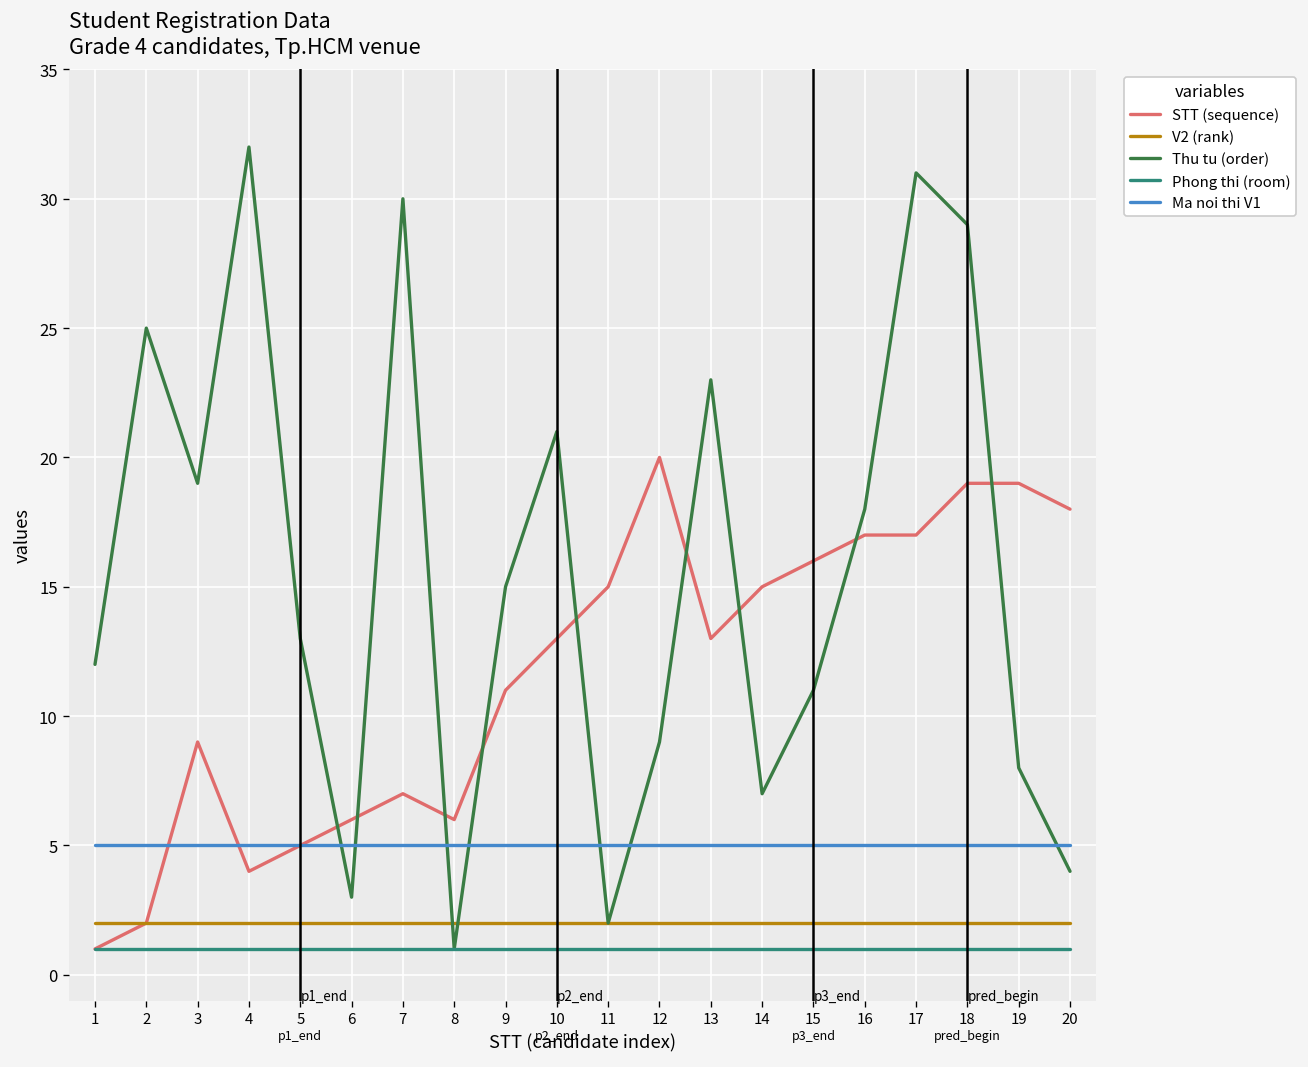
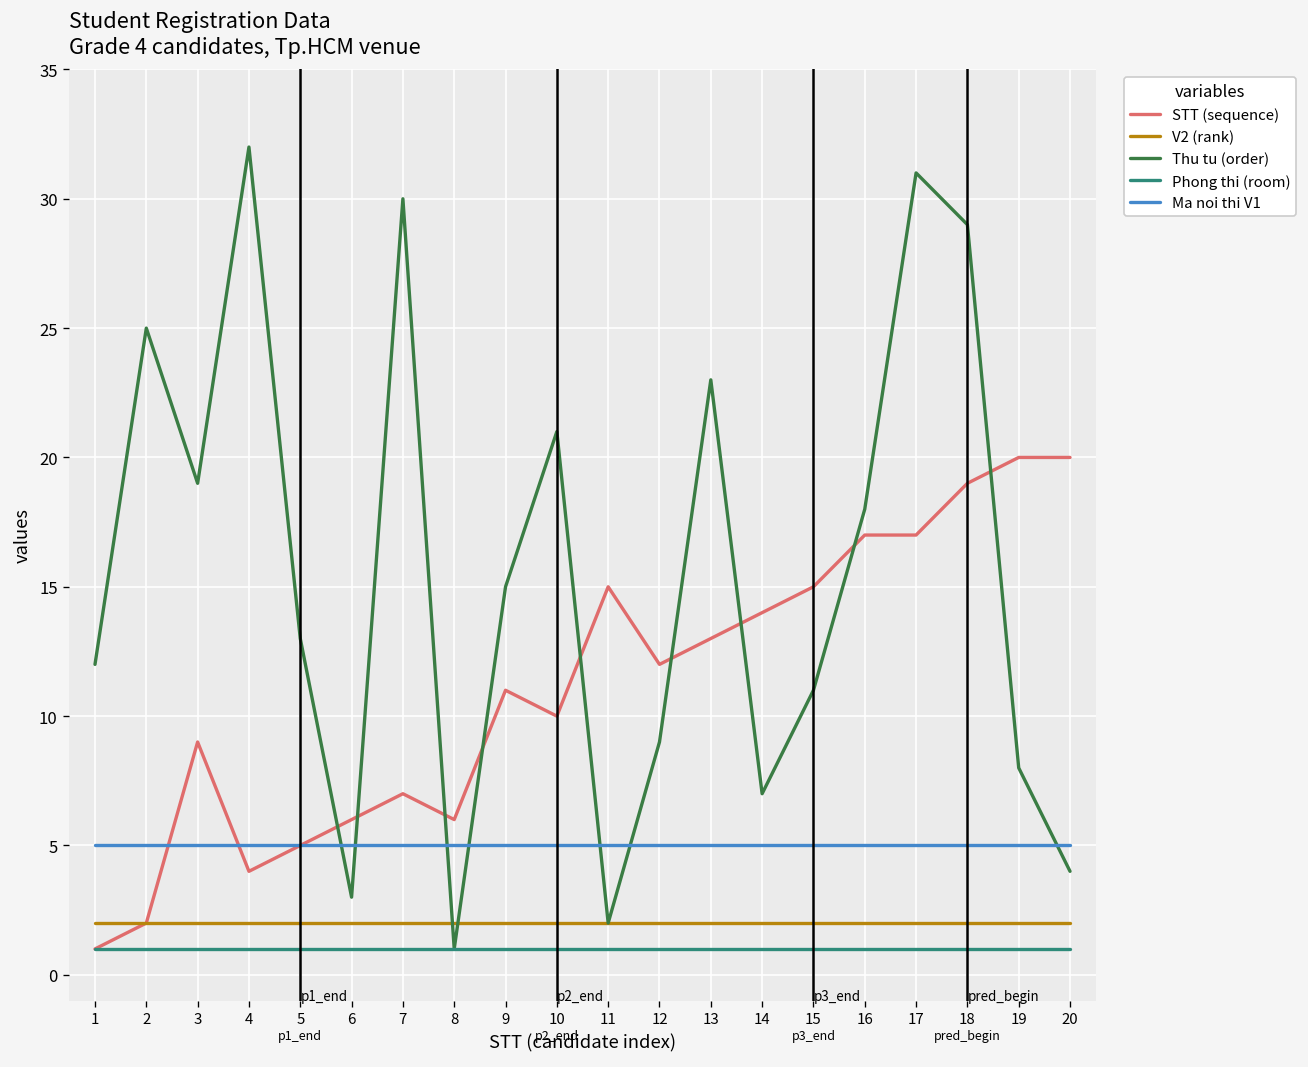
  {
    "STT (sequence)": {
      "3": 9,
      "4": 4,
      "6": 6,
      "7": 7,
      "8": 6,
      "9": 11,
-     "10": 13,
+     "10": 10,
      "11": 15,
-     "12": 20,
+     "12": 12,
      "13": 13,
-     "14": 15,
-     "15": 16,
+     "14": 14,
+     "15": 15,
      "16": 17,
      "17": 17,
      "18": 19,
-     "19": 19,
-     "20": 18
+     "19": 20,
+     "20": 20
    },
    "V2 (rank)": {
      "1": 2,
      "3": 2,
      "4": 2,
      "5": 2,
      "6": 2,
      "7": 2,
      "8": 2,
      "9": 2,
      "10": 2,
      "12": 2,
      "13": 2,
      "14": 2,
      "15": 2,
      "16": 2,
      "17": 2,
      "18": 2,
      "19": 2,
      "20": 2
    },
    "Ma noi thi V1": {
      "1": 5,
      "2": 5,
      "3": 5,
      "4": 5,
      "6": 5,
      "7": 5,
      "8": 5,
      "9": 5,
      "10": 5,
      "11": 5,
      "12": 5,
      "13": 5,
      "14": 5,
      "15": 5,
      "16": 5,
      "17": 5,
      "18": 5,
      "19": 5,
      "20": 5
    }
  }
